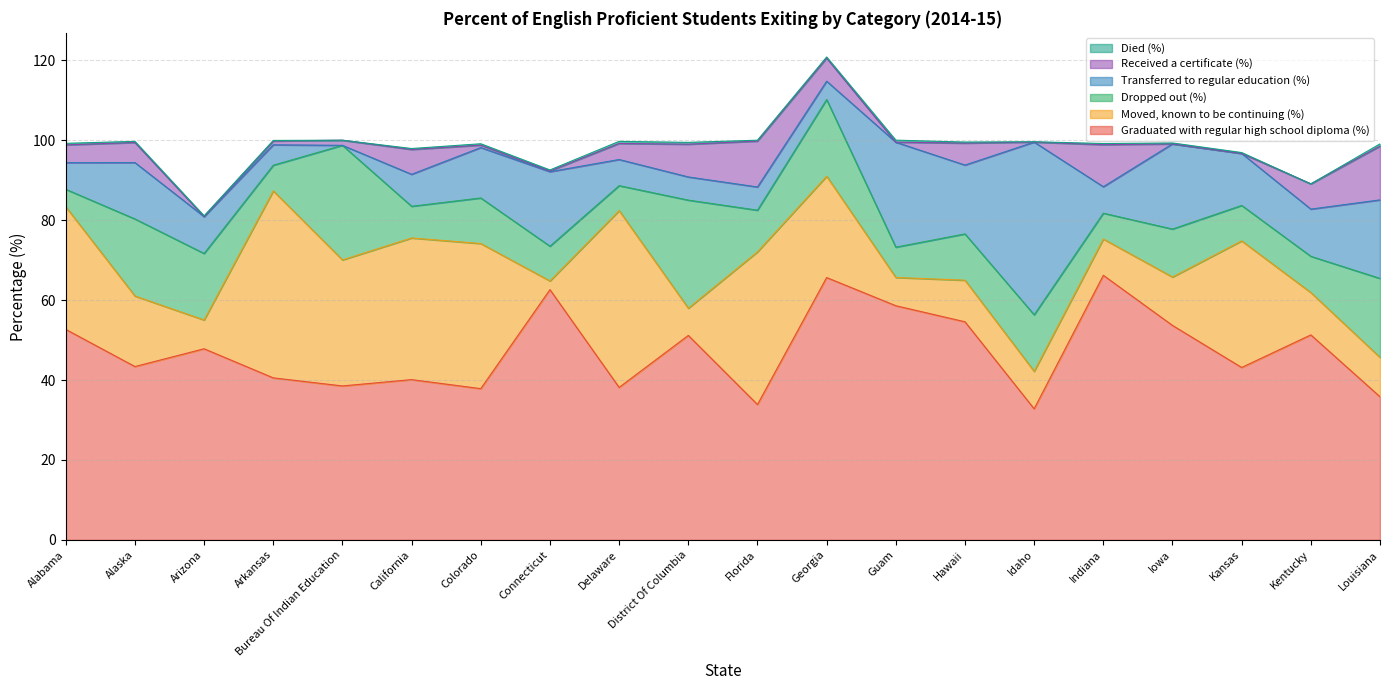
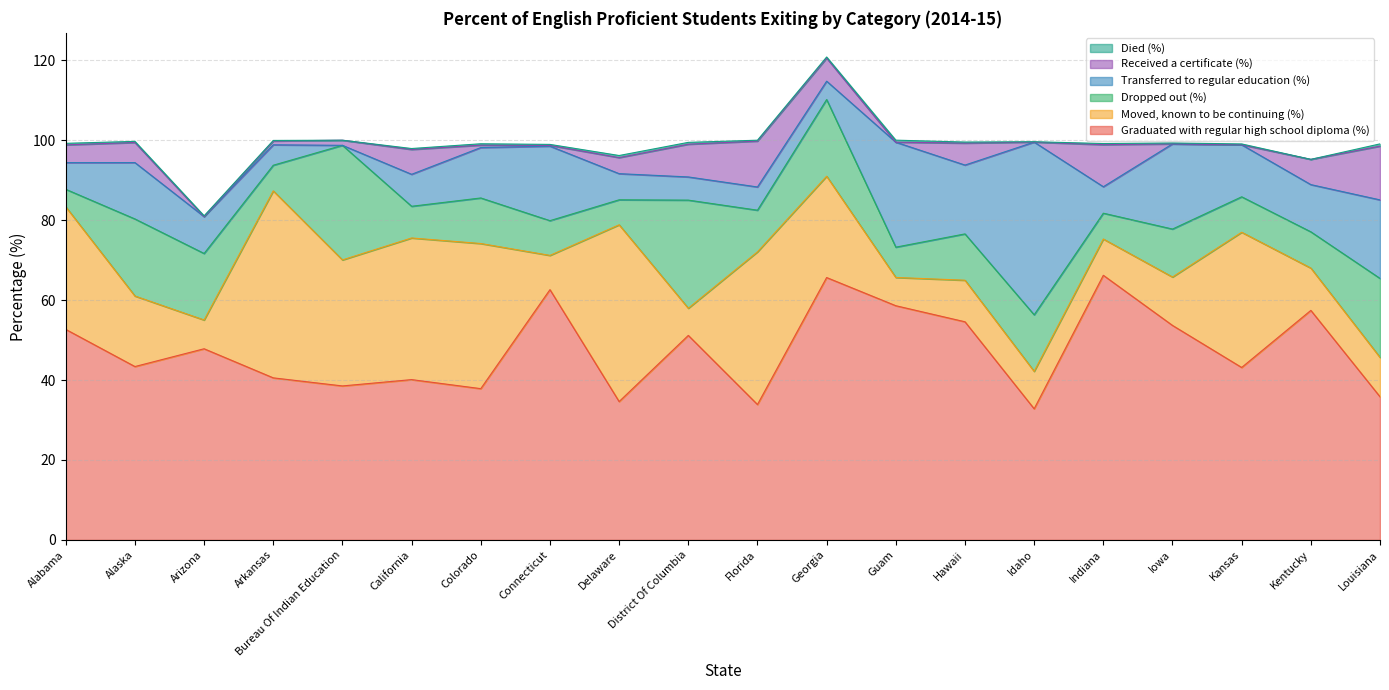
  {
    "Graduated with regular high school diploma (%)": {
      "Alabama": 53,
      "Alaska": 43,
      "Arizona": 48,
      "Arkansas": 41,
      "Bureau Of Indian Education": 39,
      "California": 40,
      "Colorado": 38,
      "Connecticut": 63,
-     "Delaware": 38,
+     "Delaware": 35,
      "District Of Columbia": 51,
      "Florida": 34,
      "Georgia": 66,
      "Guam": 59,
      "Hawaii": 55,
      "Idaho": 33,
      "Indiana": 66,
      "Iowa": 54,
      "Kansas": 43,
-     "Kentucky": 51,
+     "Kentucky": 57,
      "Louisiana": 36
    },
    "Moved, known to be continuing (%)": {
      "Alabama": 31,
      "Alaska": 18,
      "Arizona": 7,
      "Arkansas": 47,
      "Bureau Of Indian Education": 32,
      "California": 35,
      "Colorado": 36,
-     "Connecticut": 2,
+     "Connecticut": 9,
      "Delaware": 44,
      "District Of Columbia": 7,
      "Florida": 38,
      "Georgia": 25,
      "Guam": 7,
      "Hawaii": 10,
      "Idaho": 9,
      "Indiana": 9,
      "Iowa": 12,
-     "Kansas": 32,
+     "Kansas": 34,
      "Kentucky": 11,
      "Louisiana": 10
    }
  }
